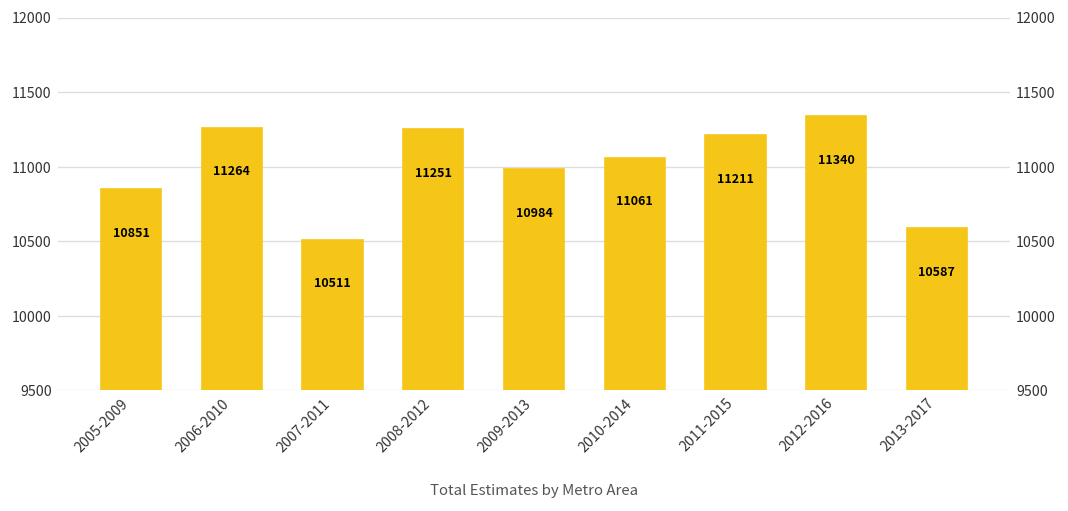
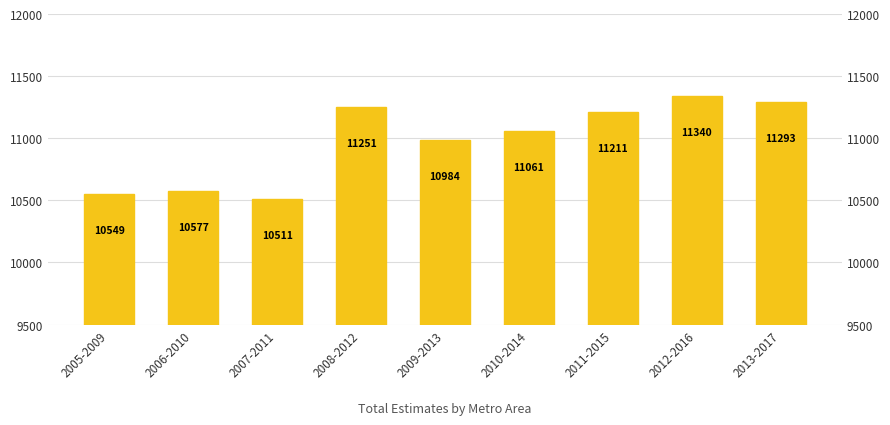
  {
-   "2005-2009": 10851,
-   "2006-2010": 11264,
+   "2005-2009": 10549,
+   "2006-2010": 10577,
    "2007-2011": 10511,
    "2008-2012": 11251,
    "2009-2013": 10984,
    "2010-2014": 11061,
    "2011-2015": 11211,
    "2012-2016": 11340,
-   "2013-2017": 10587
+   "2013-2017": 11293
  }
